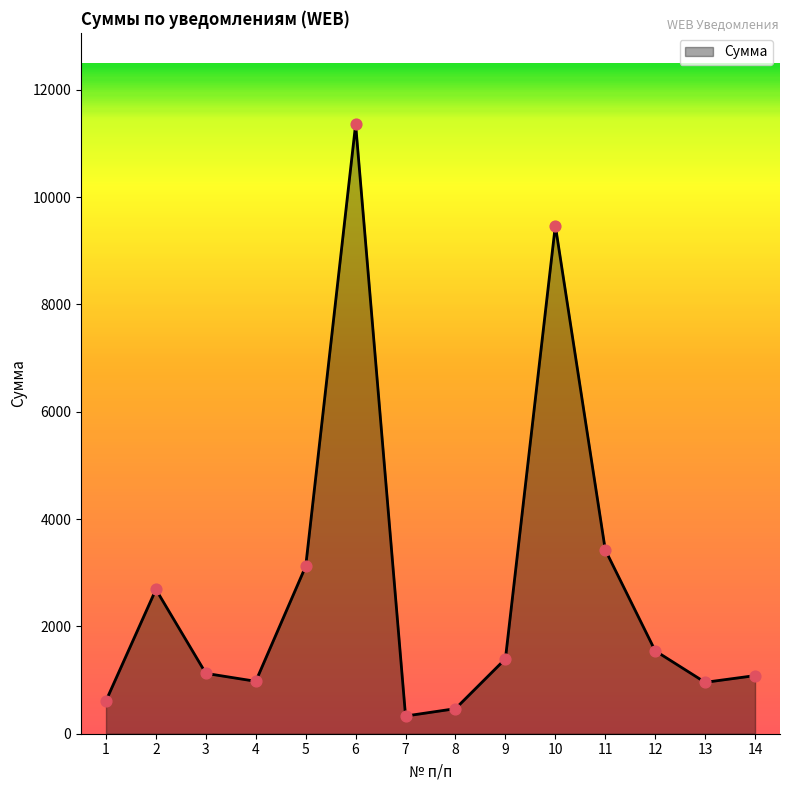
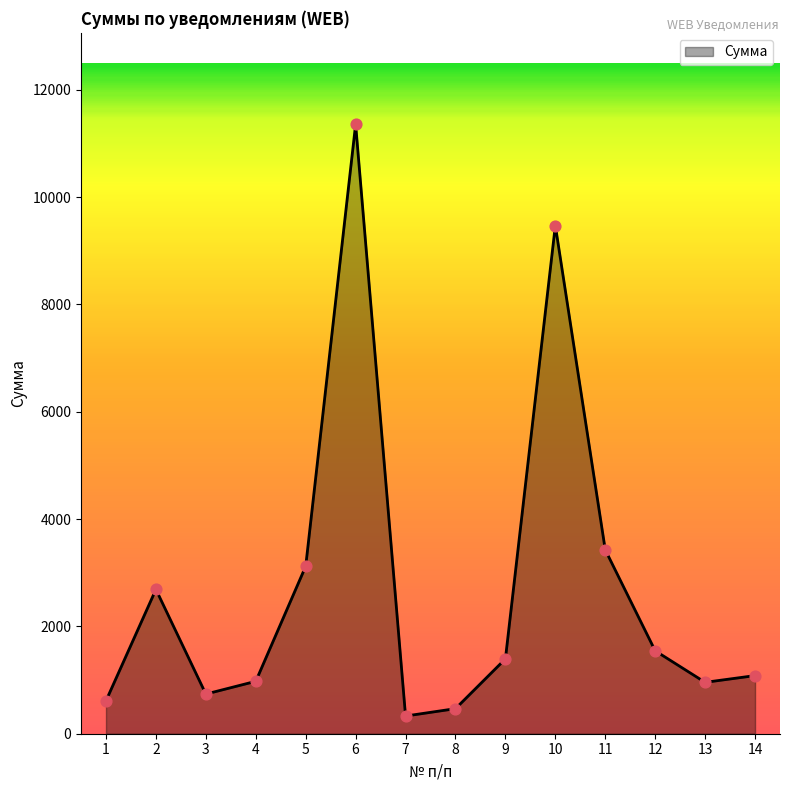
  {
    "1": 600,
    "2": 2700,
-   "3": 1100,
+   "3": 700,
    "4": 1000,
    "5": 3100,
    "6": 11400,
    "7": 300,
    "8": 500,
    "9": 1400,
    "10": 9500,
    "11": 3400,
    "12": 1500,
    "13": 1000,
    "14": 1100
  }
